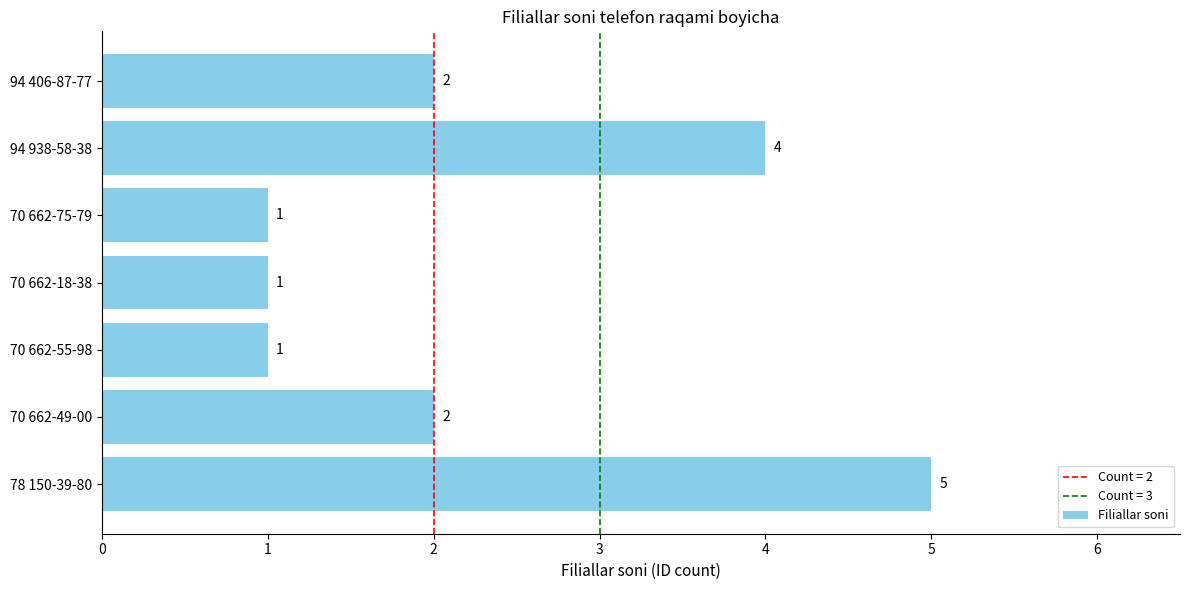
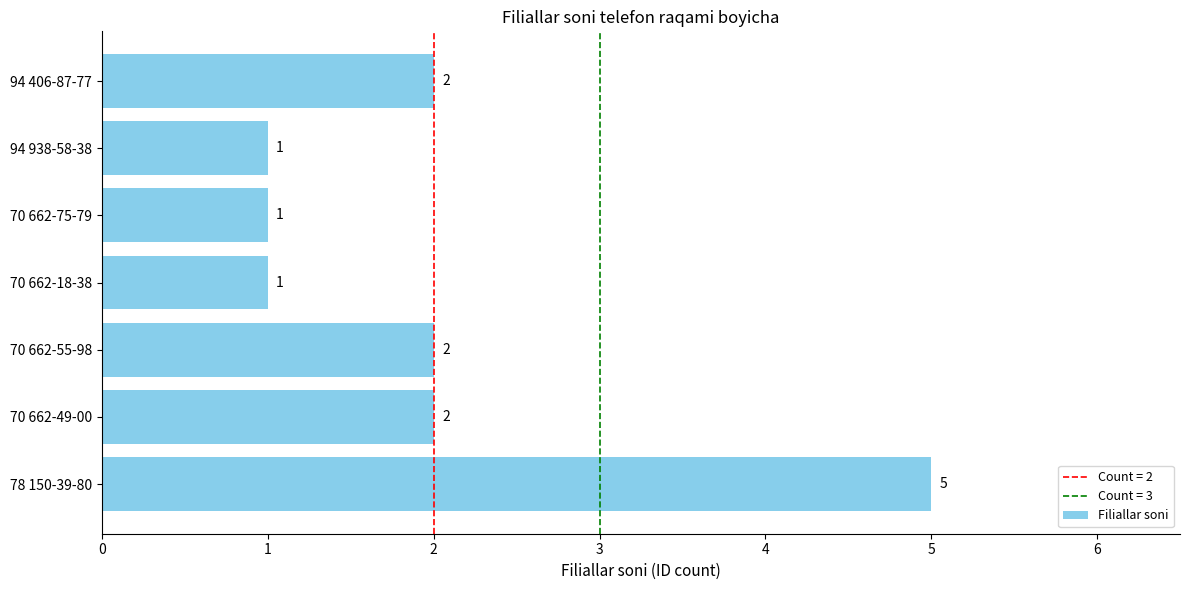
  {
    "94 406-87-77": 2,
-   "94 938-58-38": 4,
+   "94 938-58-38": 1,
    "70 662-75-79": 1,
    "70 662-18-38": 1,
-   "70 662-55-98": 1,
+   "70 662-55-98": 2,
    "70 662-49-00": 2,
    "78 150-39-80": 5
  }
